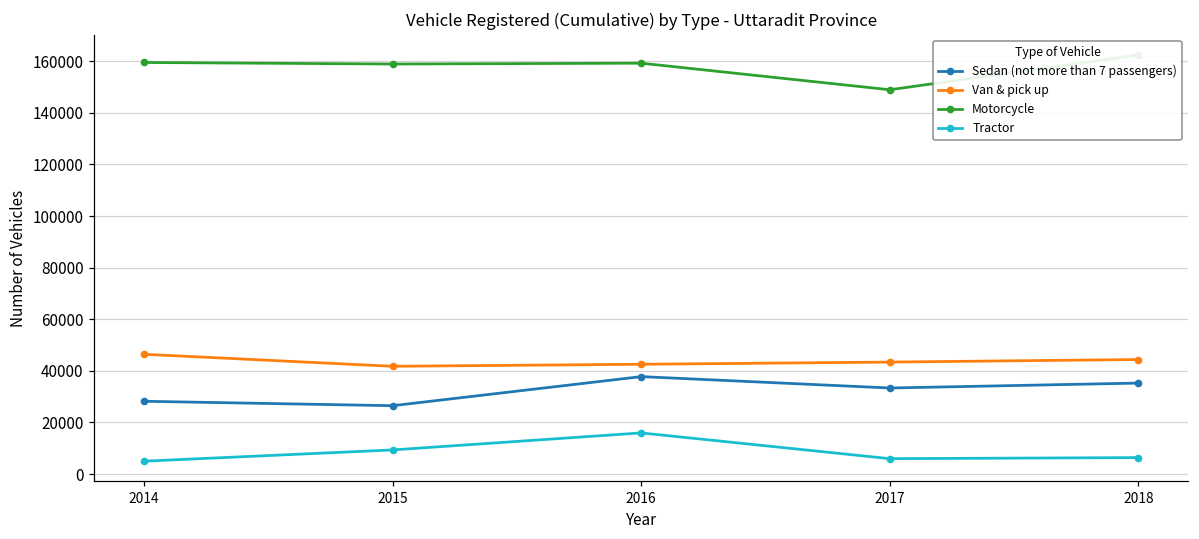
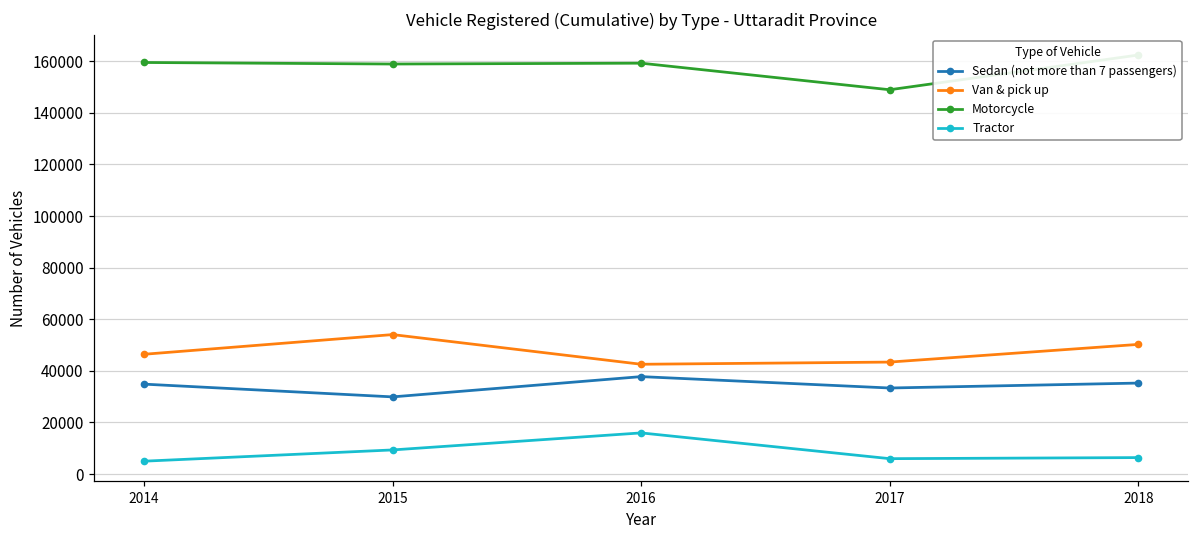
  {
    "Sedan (not more than 7 passengers)": {
-     "2014": 28000,
-     "2015": 26000,
+     "2014": 35000,
+     "2015": 30000,
      "2016": 38000,
      "2017": 33000,
      "2018": 35000
    },
    "Van & pick up": {
      "2014": 46000,
-     "2015": 42000,
+     "2015": 54000,
      "2016": 43000,
      "2017": 43000,
-     "2018": 44000
+     "2018": 50000
    },
    "Motorcycle": {
      "2014": 160000,
      "2015": 159000,
      "2016": 159000,
      "2017": 149000
    },
    "Tractor": {
      "2014": 5000,
      "2015": 9000,
      "2016": 16000,
      "2017": 6000,
      "2018": 6000
    }
  }
